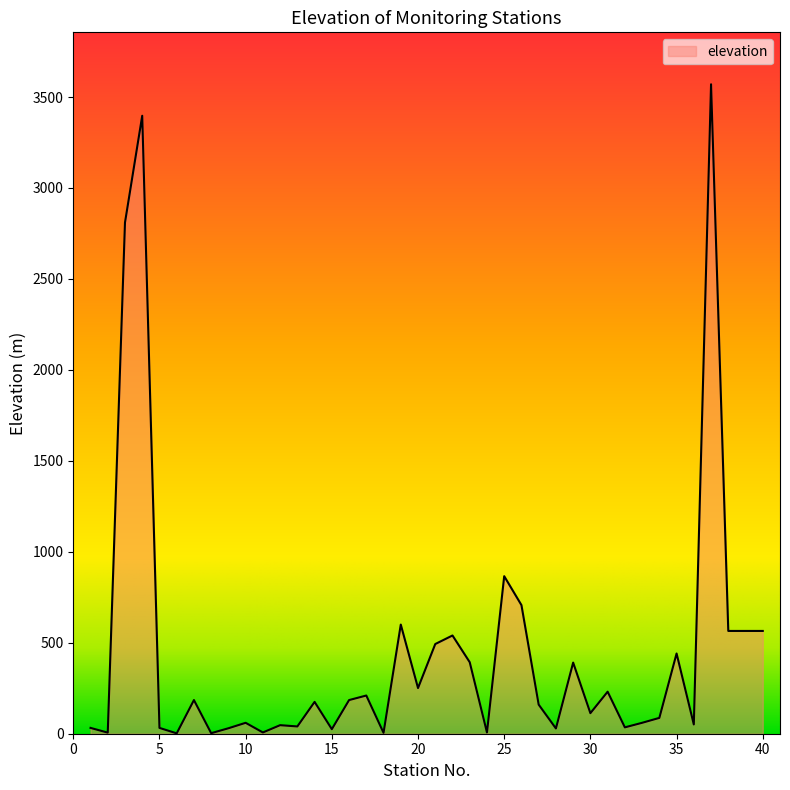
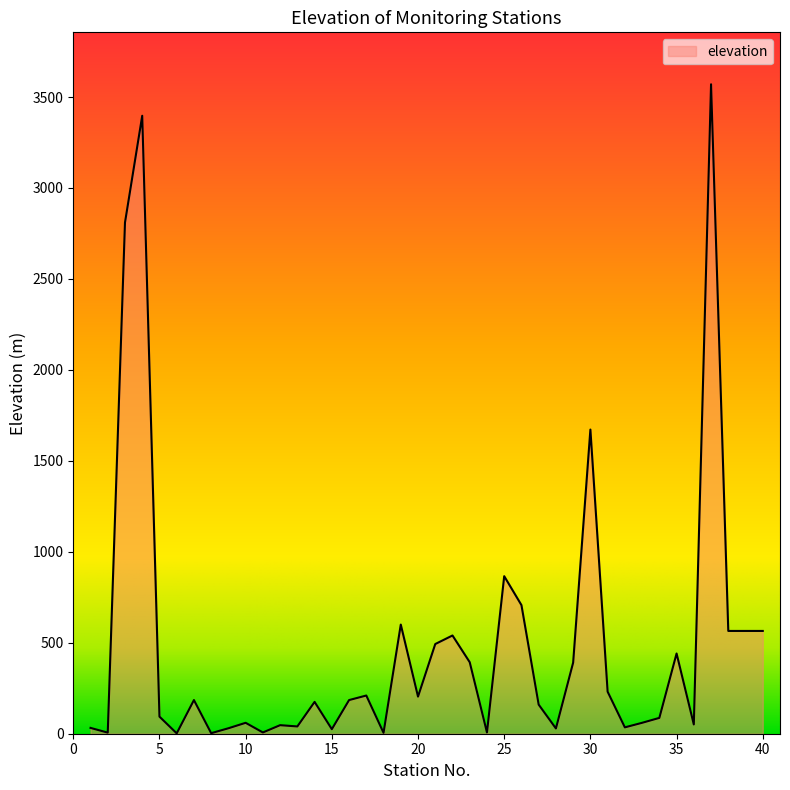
  {
-   "5": 30,
+   "5": 90,
    "10": 60,
    "15": 30,
-   "20": 250,
+   "20": 200,
    "25": 870,
-   "30": 110,
+   "30": 1670,
    "35": 440,
    "40": 570
  }
